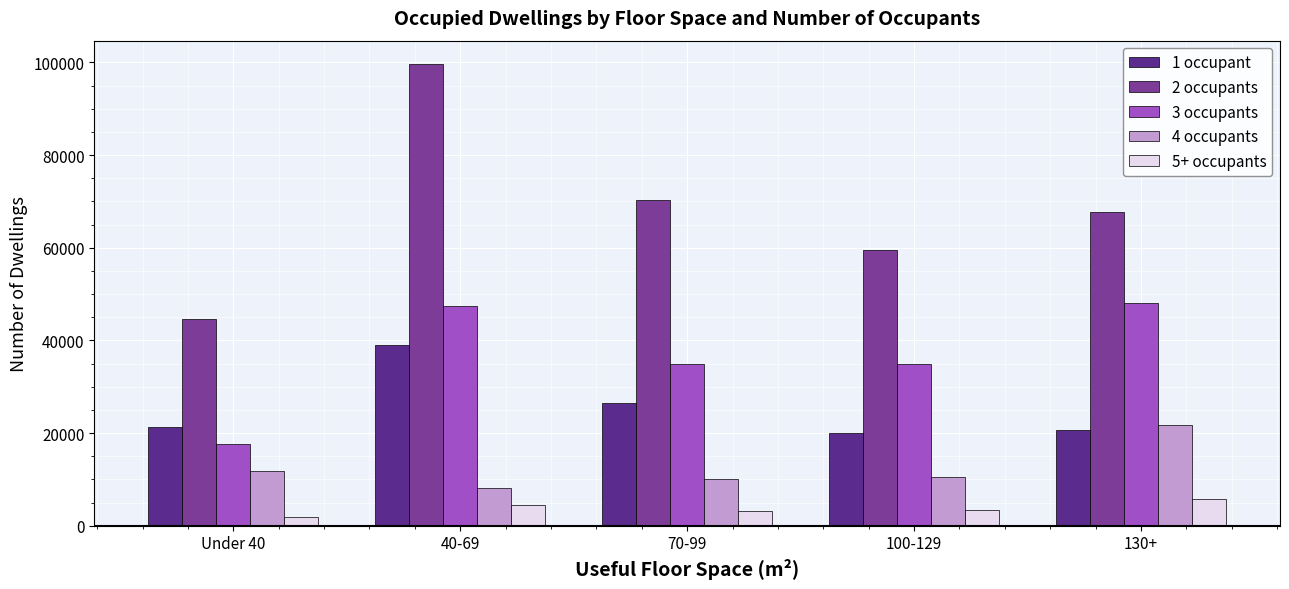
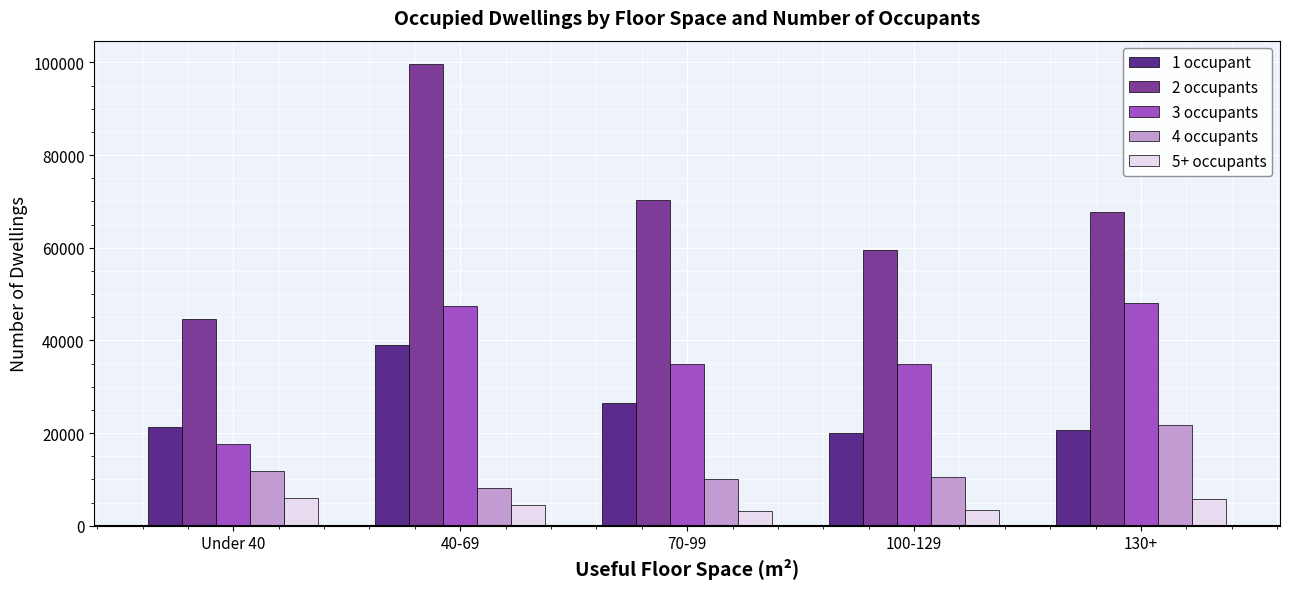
  {
    "3 occupants": {
      "Under 40": 18000,
      "40-69": 47000,
      "70-99": 35000,
      "100-129": 35000,
      "130+": 48000
    },
    "4 occupants": {
      "Under 40": 12000,
      "40-69": 8000,
      "70-99": 10000,
      "100-129": 11000,
      "130+": 22000
    },
    "5+ occupants": {
-     "Under 40": 2000,
+     "Under 40": 6000,
      "40-69": 4000,
      "70-99": 3000,
      "100-129": 3000,
      "130+": 6000
    }
  }
